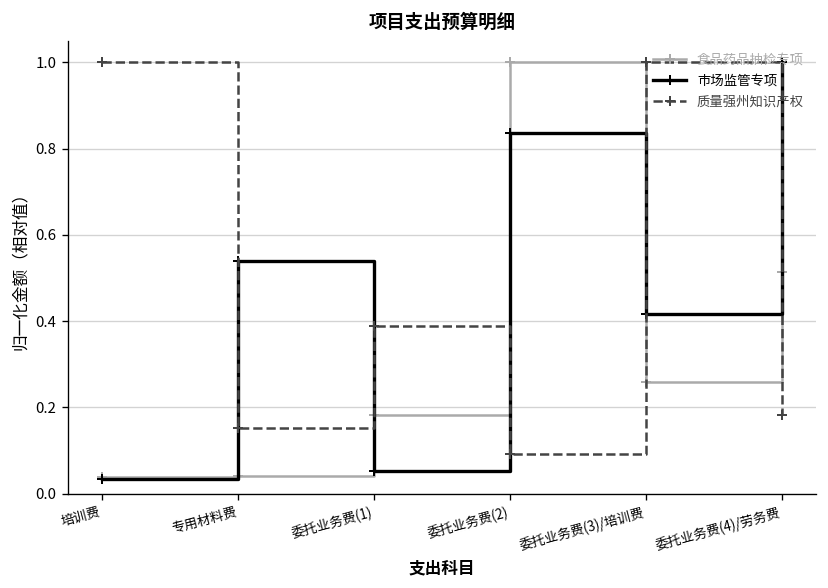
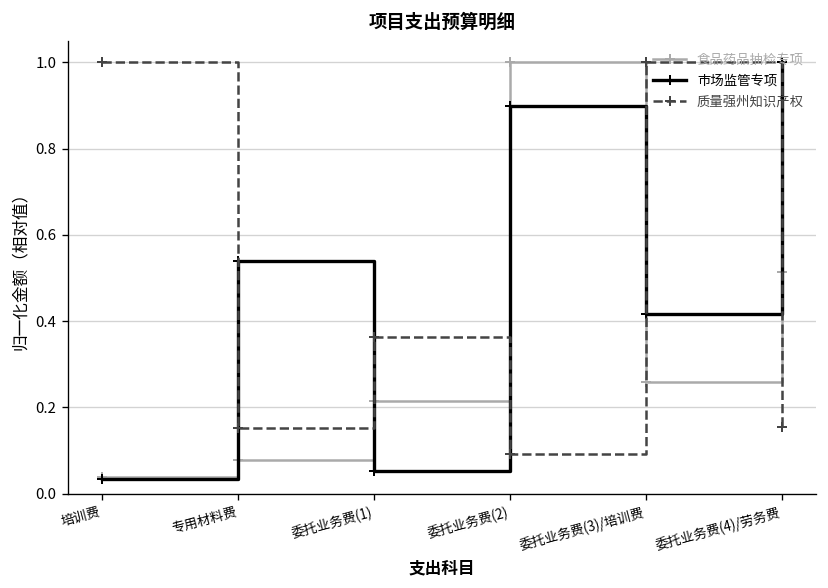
  {
    "食品药品抽检专项": {
-     "专用材料费": 0.04,
-     "委托业务费(1)": 0.18,
+     "专用材料费": 0.08,
+     "委托业务费(1)": 0.22,
      "委托业务费(2)": 1.00,
      "委托业务费(3)/培训费": 0.26,
      "委托业务费(4)/劳务费": 0.51
    },
    "市场监管专项": {
      "专用材料费": 0.54,
      "委托业务费(1)": 0.05,
-     "委托业务费(2)": 0.84,
+     "委托业务费(2)": 0.90,
      "委托业务费(3)/培训费": 0.42,
      "委托业务费(4)/劳务费": 1.00
    },
    "质量强州知识产权": {
      "培训费": 1.00,
      "专用材料费": 0.15,
-     "委托业务费(1)": 0.39,
+     "委托业务费(1)": 0.36,
      "委托业务费(2)": 0.09,
      "委托业务费(3)/培训费": 1.00,
-     "委托业务费(4)/劳务费": 0.18
+     "委托业务费(4)/劳务费": 0.15
    }
  }
